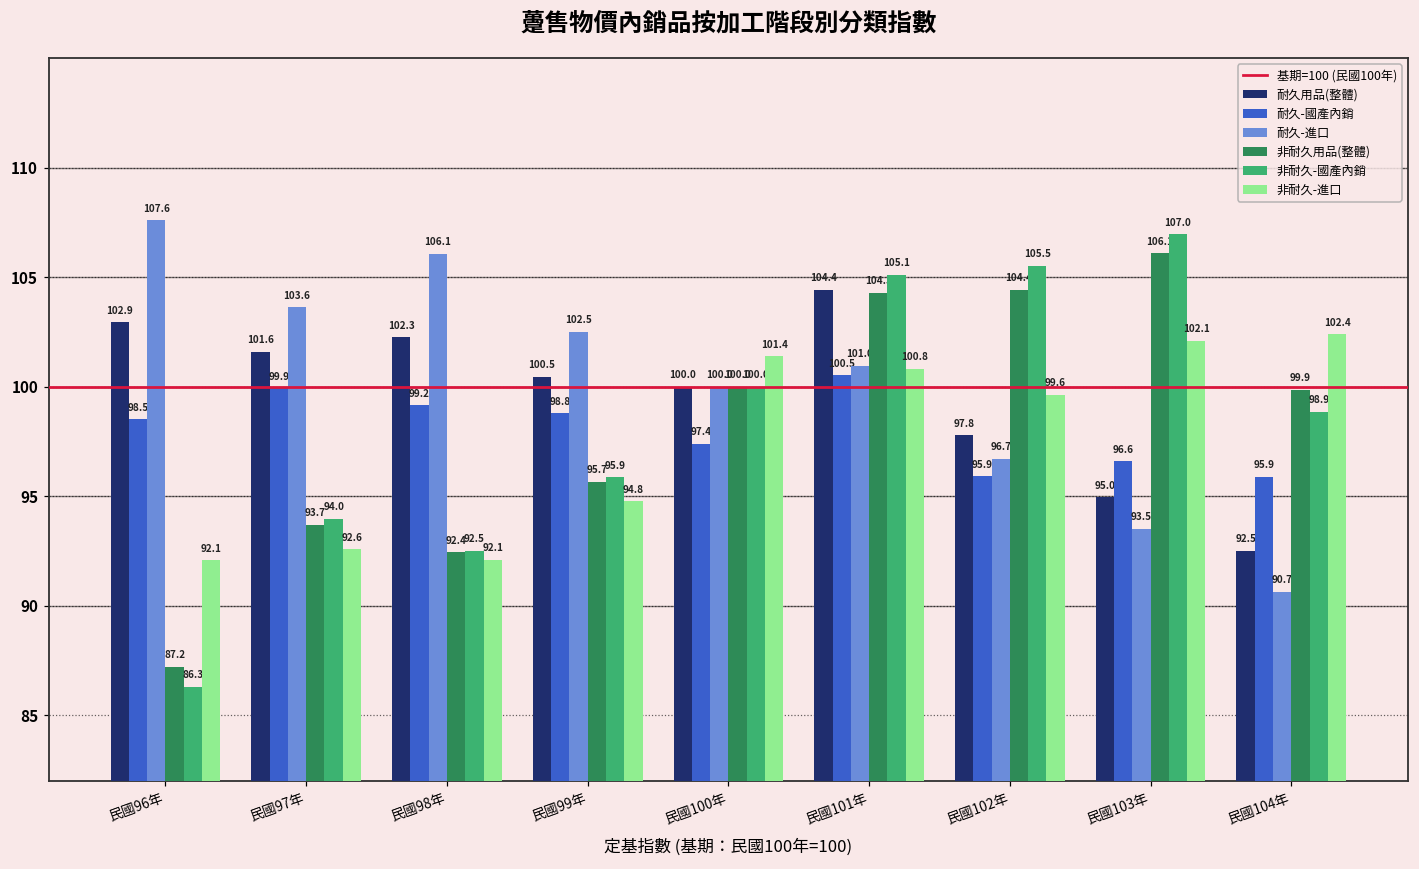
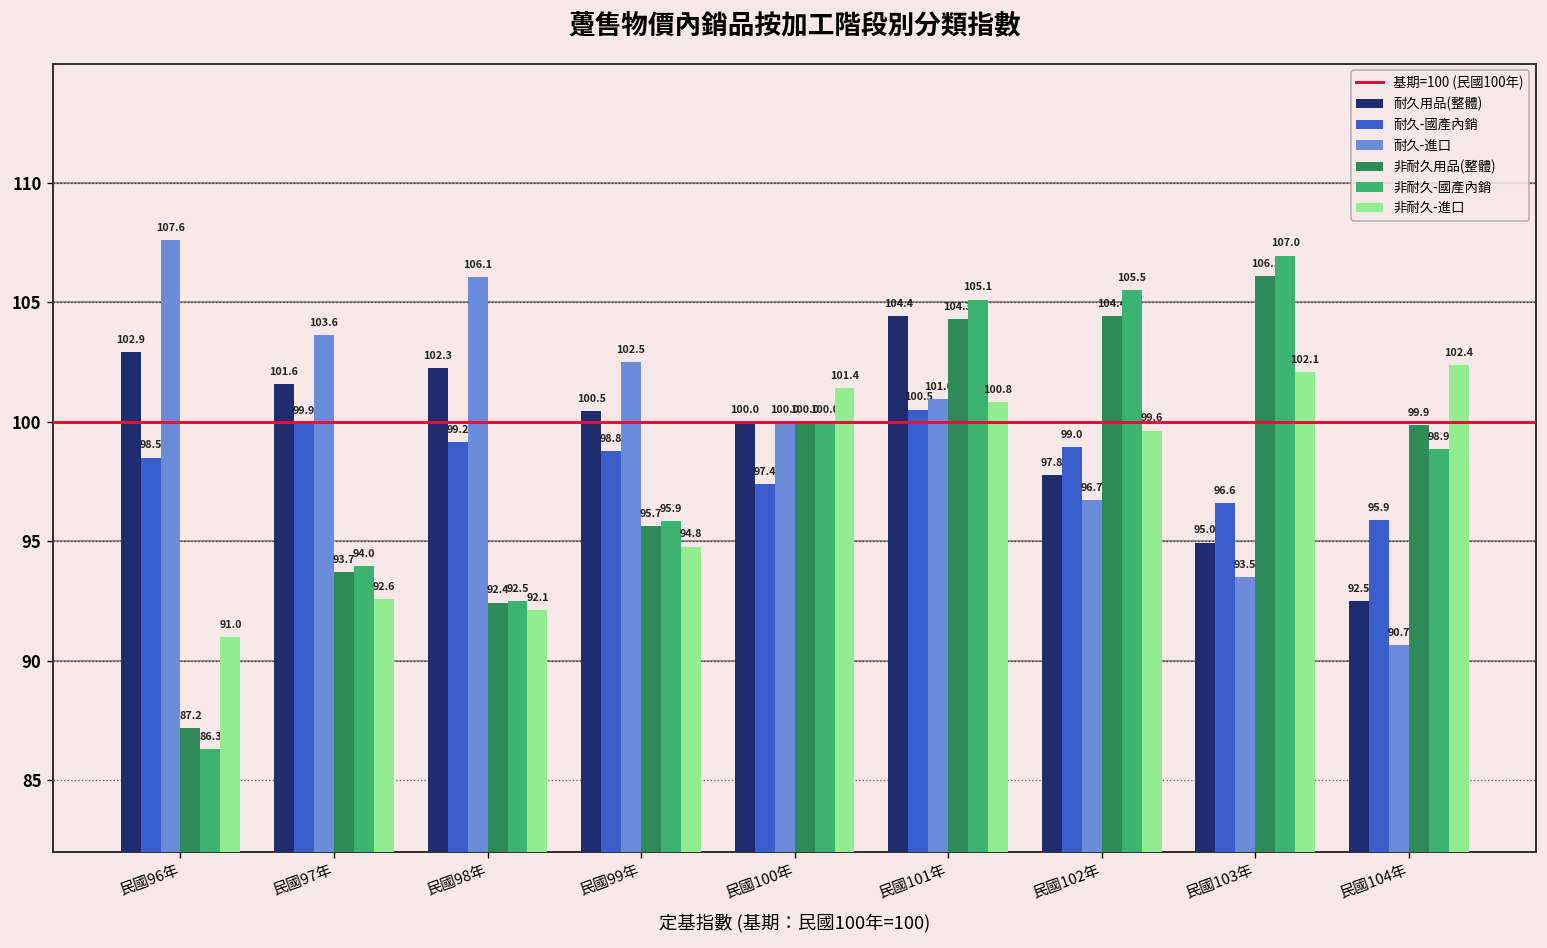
  {
    "耐久用品(整體)": {
      "民國96年": 102.9,
      "民國97年": 101.6,
      "民國98年": 102.3,
      "民國99年": 100.5,
      "民國100年": 100.0,
      "民國101年": 104.4,
      "民國102年": 97.8,
      "民國103年": 95.0,
      "民國104年": 92.5
    },
    "耐久-國產內銷": {
      "民國96年": 98.5,
      "民國97年": 99.9,
      "民國98年": 99.2,
      "民國99年": 98.8,
      "民國100年": 97.4,
      "民國101年": 100.5,
-     "民國102年": 95.9,
+     "民國102年": 99.0,
      "民國103年": 96.6,
      "民國104年": 95.9
    },
    "耐久-進口": {
      "民國96年": 107.6,
      "民國97年": 103.6,
      "民國98年": 106.1,
      "民國99年": 102.5,
      "民國101年": 101.0,
      "民國102年": 96.7,
      "民國103年": 93.5,
      "民國104年": 90.7
    },
    "非耐久-進口": {
-     "民國96年": 92.1,
+     "民國96年": 91.0,
      "民國97年": 92.6,
      "民國98年": 92.1,
      "民國99年": 94.8,
      "民國100年": 101.4,
      "民國101年": 100.8,
      "民國102年": 99.6,
      "民國103年": 102.1,
      "民國104年": 102.4
    }
  }
